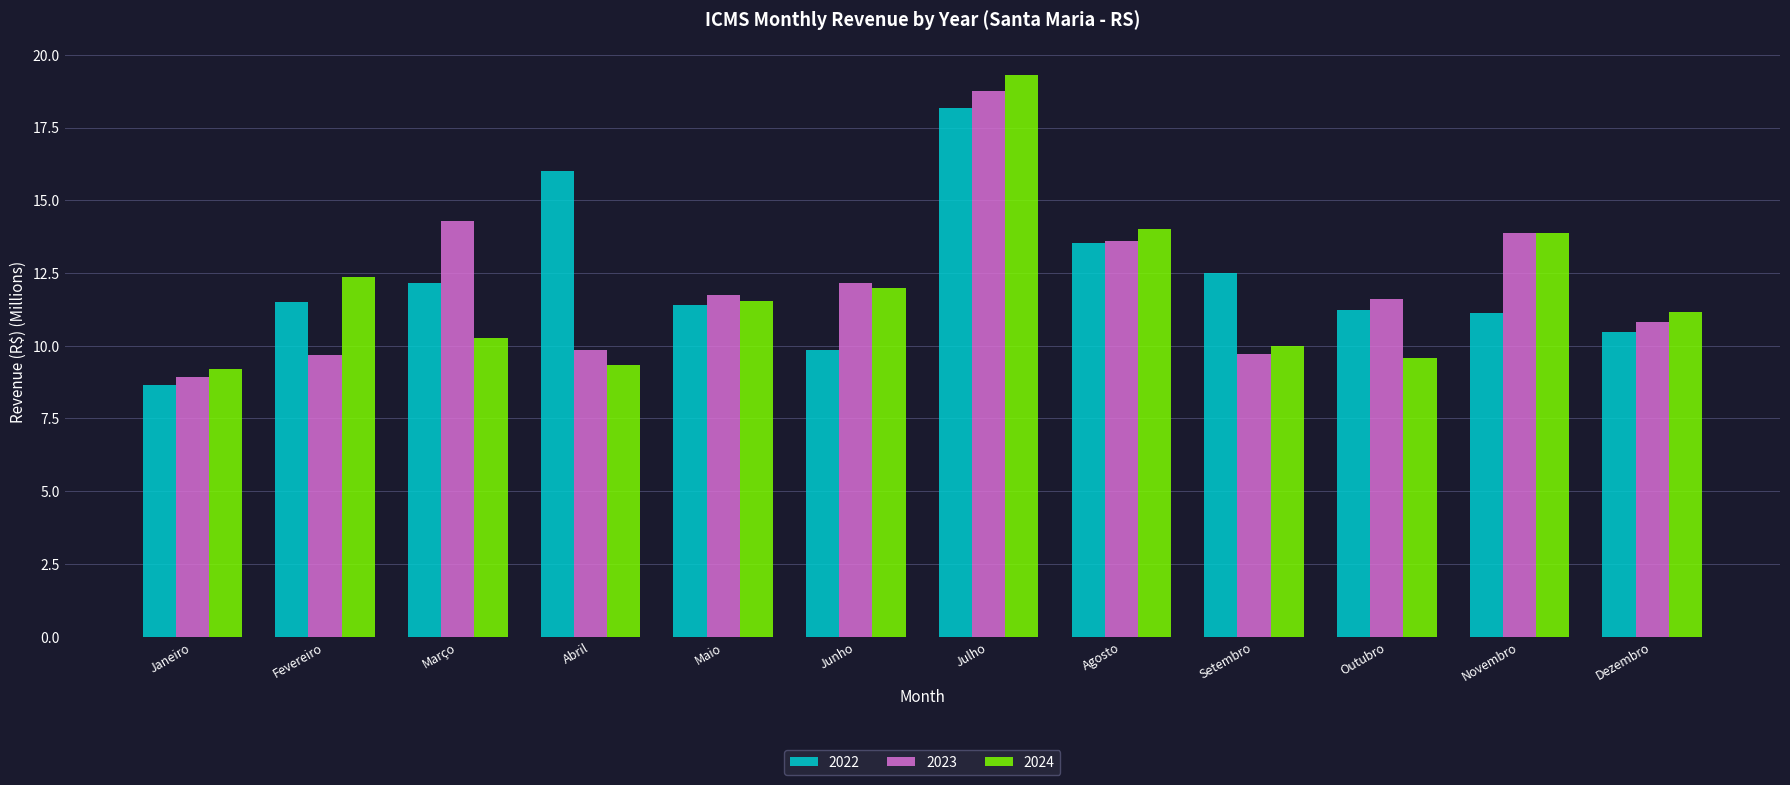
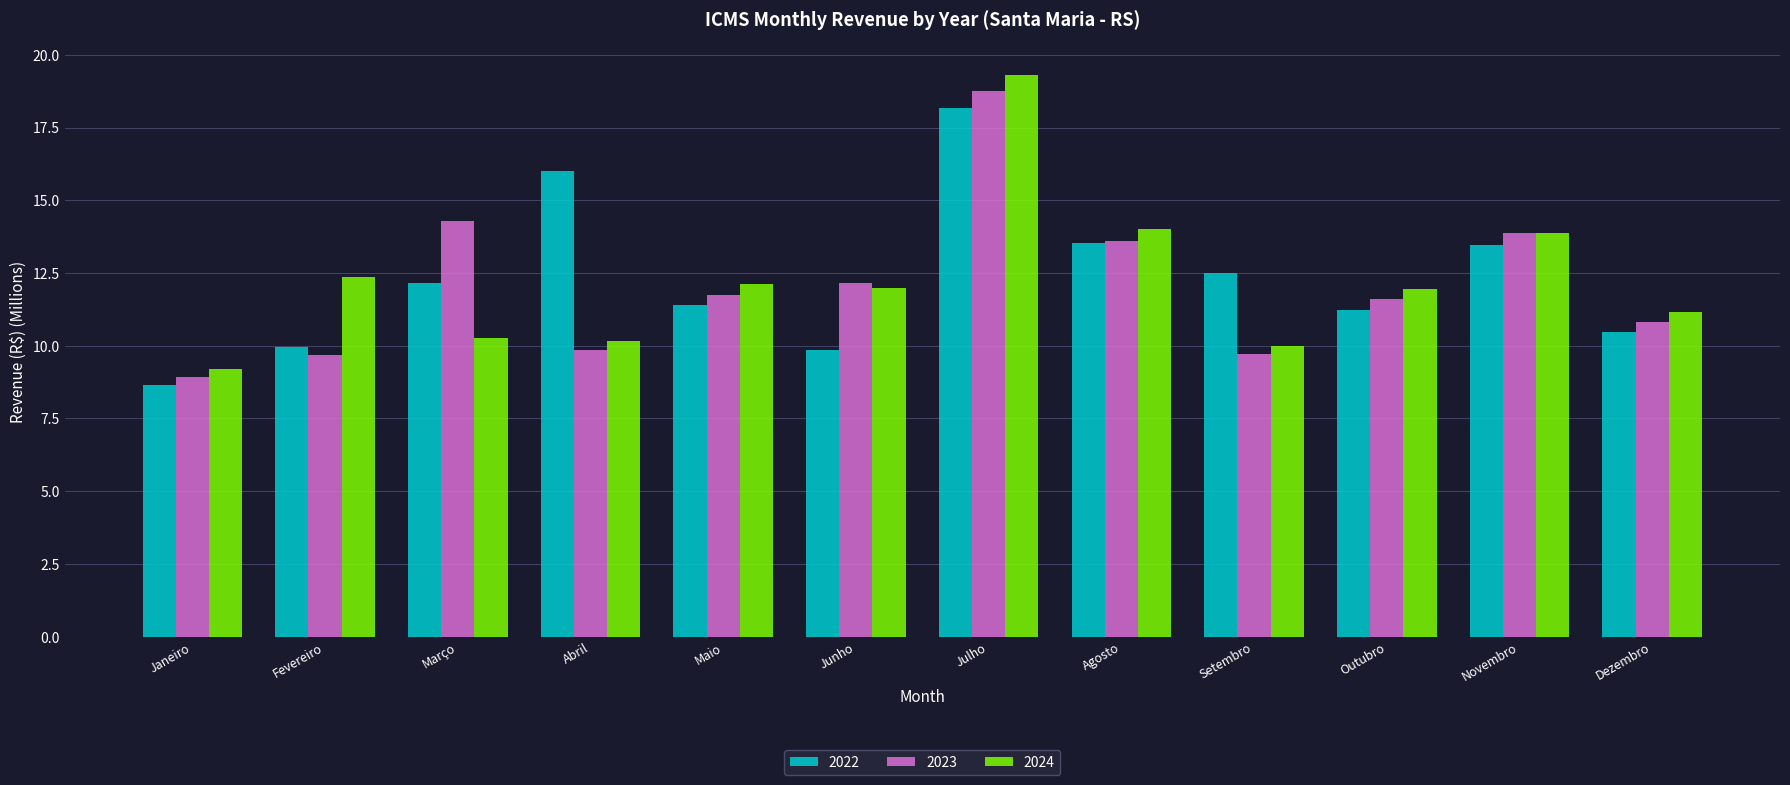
  {
    "2022": {
      "Janeiro": 8.6,
-     "Fevereiro": 11.5,
+     "Fevereiro": 9.9,
      "Março": 12.2,
      "Abril": 16.0,
      "Maio": 11.4,
      "Junho": 9.9,
      "Julho": 18.2,
      "Agosto": 13.5,
      "Setembro": 12.5,
      "Outubro": 11.2,
-     "Novembro": 11.1,
+     "Novembro": 13.5,
      "Dezembro": 10.5
    },
    "2023": {
      "Janeiro": 8.9,
      "Fevereiro": 9.7,
      "Março": 14.3,
      "Abril": 9.9,
      "Maio": 11.8,
      "Junho": 12.2,
      "Julho": 18.8,
      "Agosto": 13.6,
      "Setembro": 9.7,
      "Outubro": 11.6,
      "Novembro": 13.9,
      "Dezembro": 10.8
    },
    "2024": {
      "Janeiro": 9.2,
      "Fevereiro": 12.4,
      "Março": 10.3,
-     "Abril": 9.3,
-     "Maio": 11.5,
+     "Abril": 10.2,
+     "Maio": 12.1,
      "Junho": 12.0,
      "Julho": 19.3,
      "Agosto": 14.0,
      "Setembro": 10.0,
-     "Outubro": 9.6,
+     "Outubro": 12.0,
      "Novembro": 13.9,
      "Dezembro": 11.1
    }
  }
